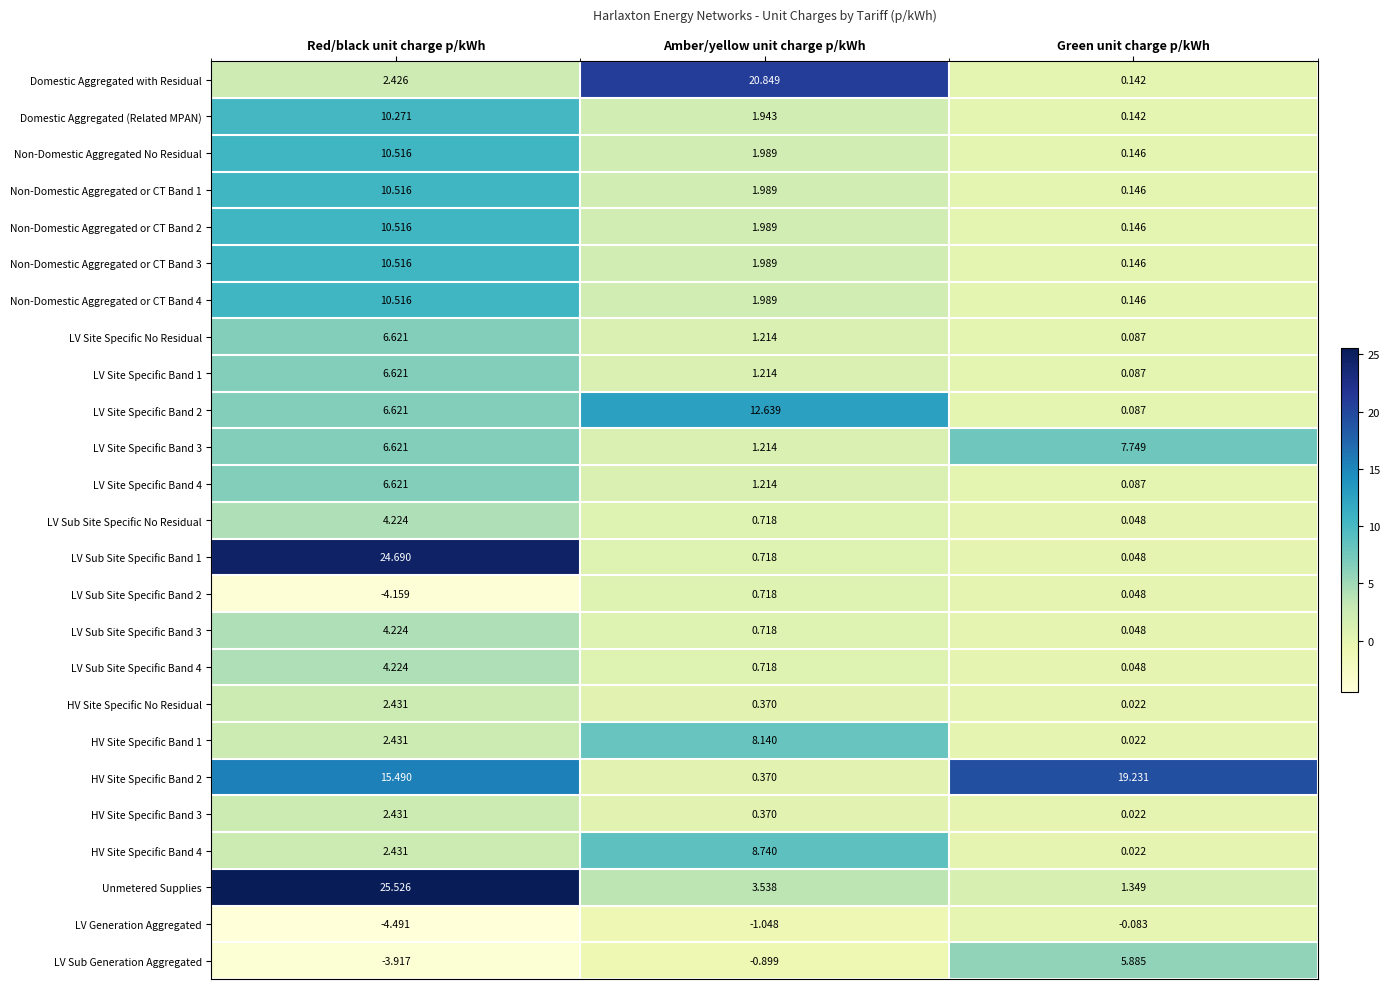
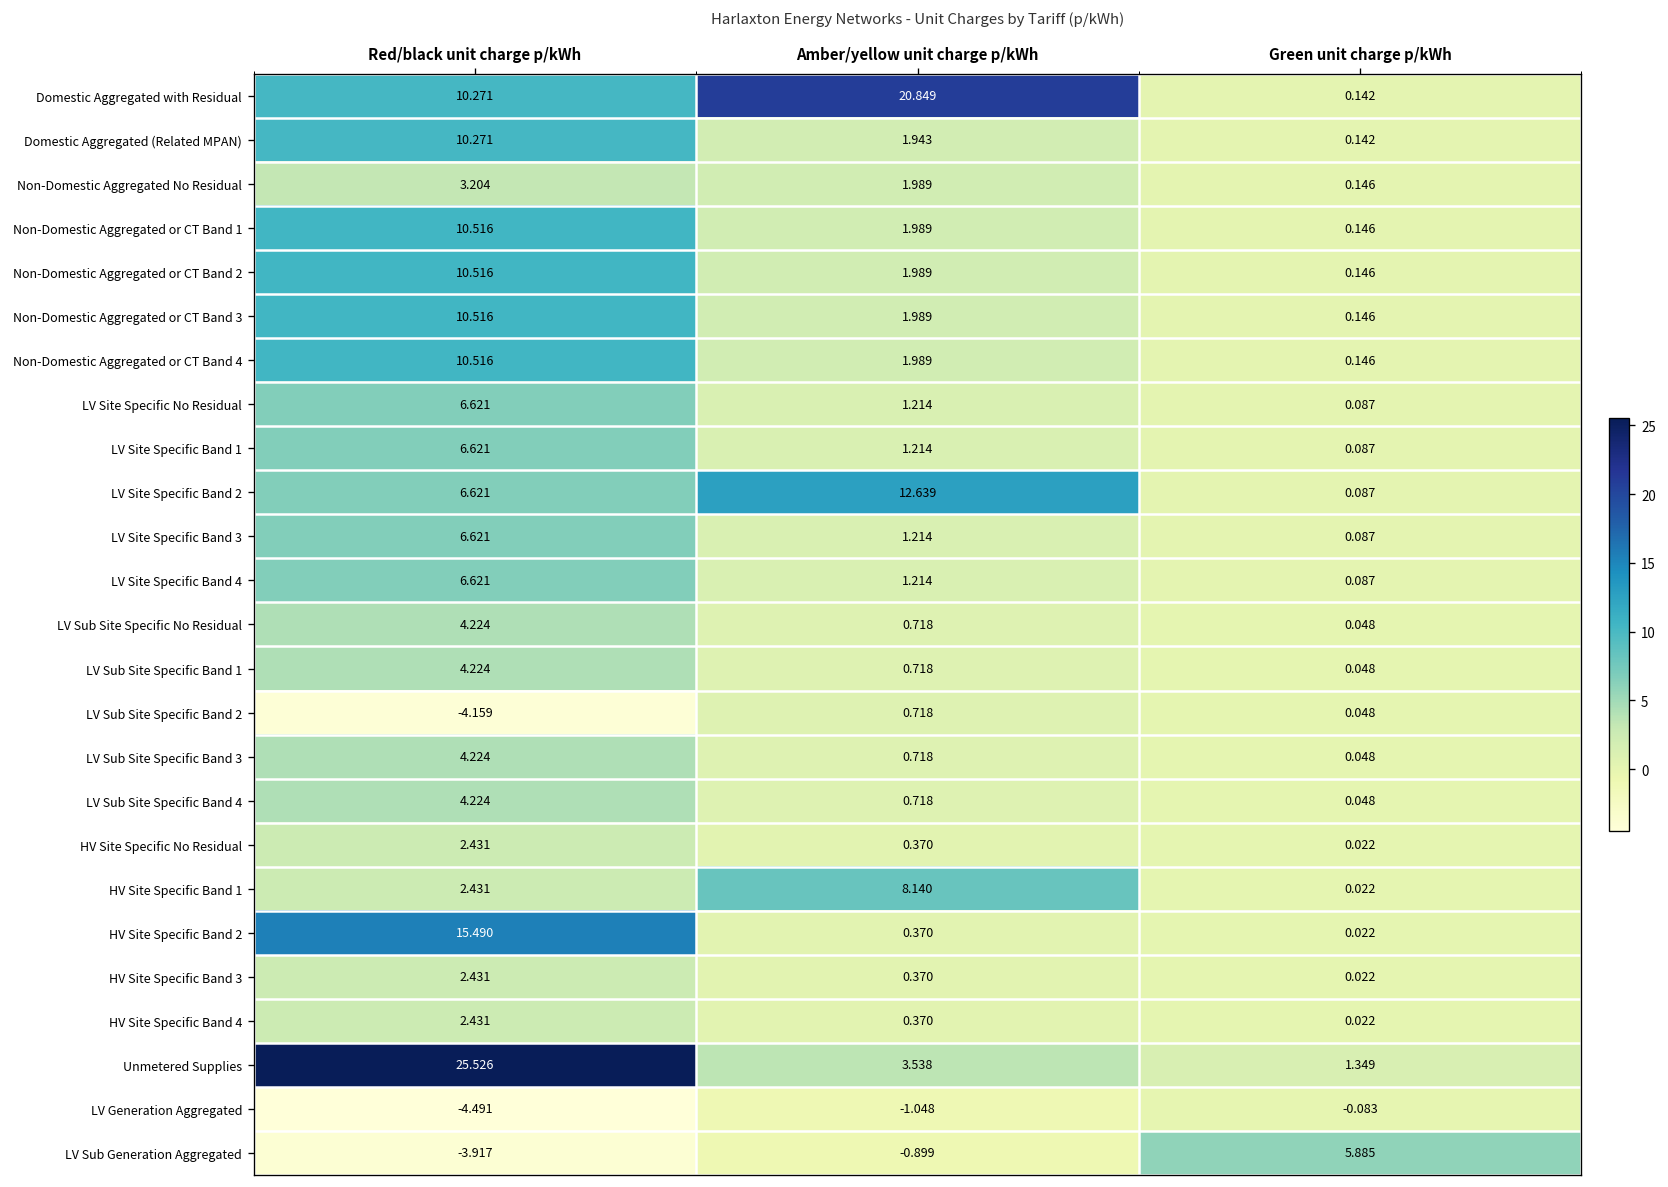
  {
    "Domestic Aggregated with Residual": {
-     "Red/black unit charge p/kWh": 2.426,
+     "Red/black unit charge p/kWh": 10.271,
      "Amber/yellow unit charge p/kWh": 20.849,
      "Green unit charge p/kWh": 0.142
    },
    "Domestic Aggregated (Related MPAN)": {
      "Red/black unit charge p/kWh": 10.271,
      "Amber/yellow unit charge p/kWh": 1.943,
      "Green unit charge p/kWh": 0.142
    },
    "Non-Domestic Aggregated No Residual": {
-     "Red/black unit charge p/kWh": 10.516,
+     "Red/black unit charge p/kWh": 3.204,
      "Amber/yellow unit charge p/kWh": 1.989,
      "Green unit charge p/kWh": 0.146
    },
    "Non-Domestic Aggregated or CT Band 1": {
      "Red/black unit charge p/kWh": 10.516,
      "Amber/yellow unit charge p/kWh": 1.989,
      "Green unit charge p/kWh": 0.146
    },
    "Non-Domestic Aggregated or CT Band 2": {
      "Red/black unit charge p/kWh": 10.516,
      "Amber/yellow unit charge p/kWh": 1.989,
      "Green unit charge p/kWh": 0.146
    },
    "Non-Domestic Aggregated or CT Band 3": {
      "Red/black unit charge p/kWh": 10.516,
      "Amber/yellow unit charge p/kWh": 1.989,
      "Green unit charge p/kWh": 0.146
    },
    "Non-Domestic Aggregated or CT Band 4": {
      "Red/black unit charge p/kWh": 10.516,
      "Amber/yellow unit charge p/kWh": 1.989,
      "Green unit charge p/kWh": 0.146
    },
    "LV Site Specific No Residual": {
      "Red/black unit charge p/kWh": 6.621,
      "Amber/yellow unit charge p/kWh": 1.214,
      "Green unit charge p/kWh": 0.087
    },
    "LV Site Specific Band 1": {
      "Red/black unit charge p/kWh": 6.621,
      "Amber/yellow unit charge p/kWh": 1.214,
      "Green unit charge p/kWh": 0.087
    },
    "LV Site Specific Band 2": {
      "Red/black unit charge p/kWh": 6.621,
      "Amber/yellow unit charge p/kWh": 12.639,
      "Green unit charge p/kWh": 0.087
    },
    "LV Site Specific Band 3": {
      "Red/black unit charge p/kWh": 6.621,
      "Amber/yellow unit charge p/kWh": 1.214,
-     "Green unit charge p/kWh": 7.749
+     "Green unit charge p/kWh": 0.087
    },
    "LV Site Specific Band 4": {
      "Red/black unit charge p/kWh": 6.621,
      "Amber/yellow unit charge p/kWh": 1.214,
      "Green unit charge p/kWh": 0.087
    },
    "LV Sub Site Specific No Residual": {
      "Red/black unit charge p/kWh": 4.224,
      "Amber/yellow unit charge p/kWh": 0.718,
      "Green unit charge p/kWh": 0.048
    },
    "LV Sub Site Specific Band 1": {
-     "Red/black unit charge p/kWh": 24.690,
+     "Red/black unit charge p/kWh": 4.224,
      "Amber/yellow unit charge p/kWh": 0.718,
      "Green unit charge p/kWh": 0.048
    },
    "LV Sub Site Specific Band 2": {
      "Red/black unit charge p/kWh": -4.159,
      "Amber/yellow unit charge p/kWh": 0.718,
      "Green unit charge p/kWh": 0.048
    },
    "LV Sub Site Specific Band 3": {
      "Red/black unit charge p/kWh": 4.224,
      "Amber/yellow unit charge p/kWh": 0.718,
      "Green unit charge p/kWh": 0.048
    },
    "LV Sub Site Specific Band 4": {
      "Red/black unit charge p/kWh": 4.224,
      "Amber/yellow unit charge p/kWh": 0.718,
      "Green unit charge p/kWh": 0.048
    },
    "HV Site Specific No Residual": {
      "Red/black unit charge p/kWh": 2.431,
      "Amber/yellow unit charge p/kWh": 0.370,
      "Green unit charge p/kWh": 0.022
    },
    "HV Site Specific Band 1": {
      "Red/black unit charge p/kWh": 2.431,
      "Amber/yellow unit charge p/kWh": 8.140,
      "Green unit charge p/kWh": 0.022
    },
    "HV Site Specific Band 2": {
      "Red/black unit charge p/kWh": 15.490,
      "Amber/yellow unit charge p/kWh": 0.370,
-     "Green unit charge p/kWh": 19.231
+     "Green unit charge p/kWh": 0.022
    },
    "HV Site Specific Band 3": {
      "Red/black unit charge p/kWh": 2.431,
      "Amber/yellow unit charge p/kWh": 0.370,
      "Green unit charge p/kWh": 0.022
    },
    "HV Site Specific Band 4": {
      "Red/black unit charge p/kWh": 2.431,
-     "Amber/yellow unit charge p/kWh": 8.740,
+     "Amber/yellow unit charge p/kWh": 0.370,
      "Green unit charge p/kWh": 0.022
    },
    "Unmetered Supplies": {
      "Red/black unit charge p/kWh": 25.526,
      "Amber/yellow unit charge p/kWh": 3.538,
      "Green unit charge p/kWh": 1.349
    },
    "LV Generation Aggregated": {
      "Red/black unit charge p/kWh": -4.491,
      "Amber/yellow unit charge p/kWh": -1.048,
      "Green unit charge p/kWh": -0.083
    },
    "LV Sub Generation Aggregated": {
      "Red/black unit charge p/kWh": -3.917,
      "Amber/yellow unit charge p/kWh": -0.899,
      "Green unit charge p/kWh": 5.885
    }
  }
